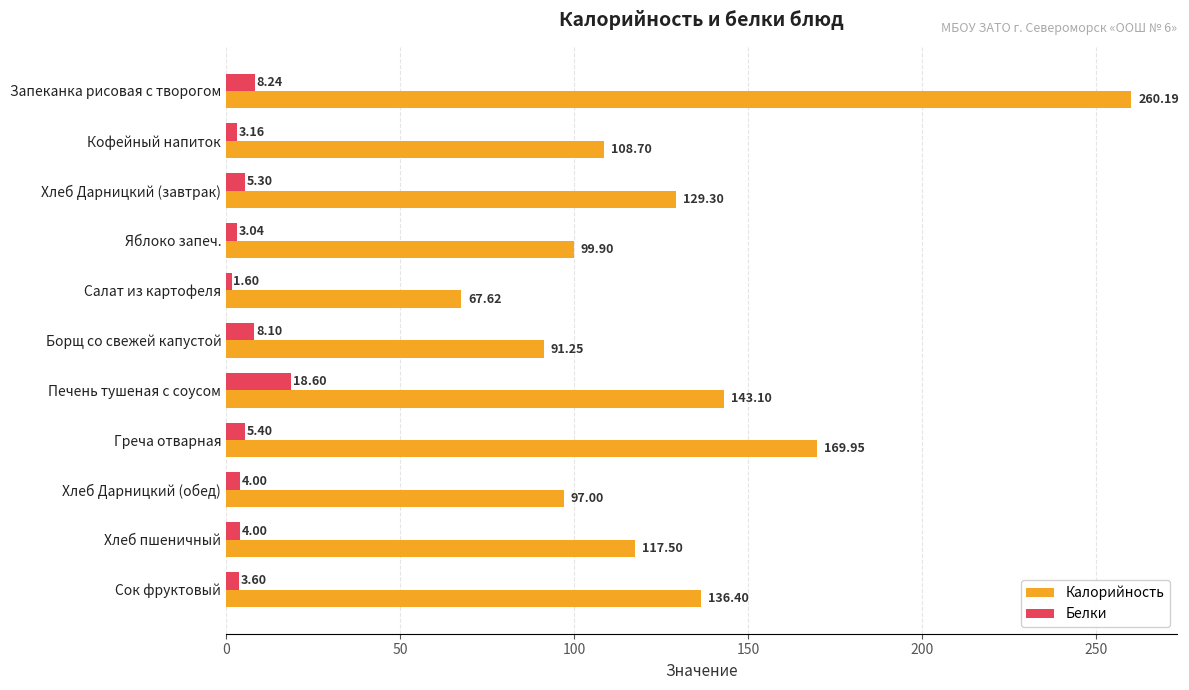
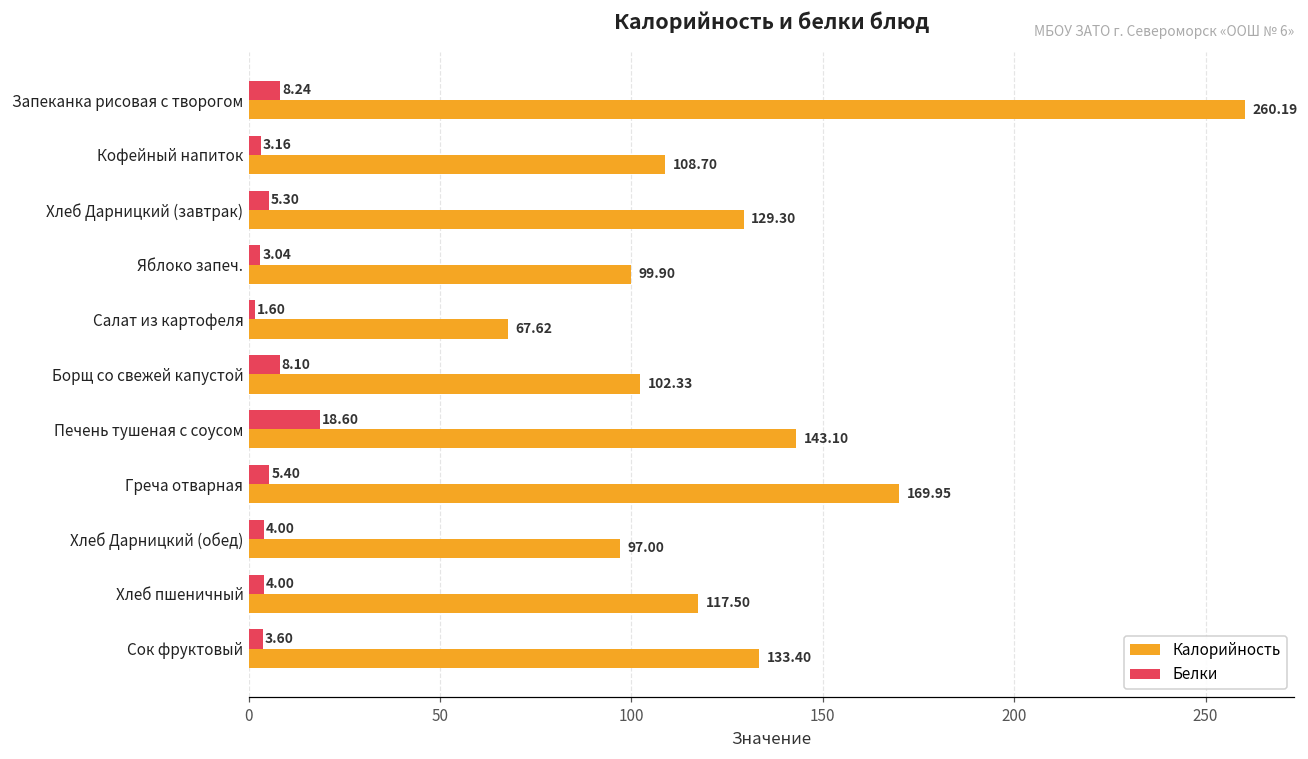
  {
    "Калорийность": {
      "Запеканка рисовая с творогом": 260.19,
      "Кофейный напиток": 108.70,
      "Хлеб Дарницкий (завтрак)": 129.30,
      "Яблоко запеч.": 99.90,
      "Салат из картофеля": 67.62,
-     "Борщ со свежей капустой": 91.25,
+     "Борщ со свежей капустой": 102.33,
      "Печень тушеная с соусом": 143.10,
      "Греча отварная": 169.95,
      "Хлеб Дарницкий (обед)": 97.00,
      "Хлеб пшеничный": 117.50,
-     "Сок фруктовый": 136.40
+     "Сок фруктовый": 133.40
    },
    "Белки": {
      "Запеканка рисовая с творогом": 8.24,
      "Кофейный напиток": 3.16,
      "Хлеб Дарницкий (завтрак)": 5.30,
      "Яблоко запеч.": 3.04,
      "Салат из картофеля": 1.60,
      "Борщ со свежей капустой": 8.10,
      "Печень тушеная с соусом": 18.60,
      "Греча отварная": 5.40,
      "Хлеб Дарницкий (обед)": 4.00,
      "Хлеб пшеничный": 4.00,
      "Сок фруктовый": 3.60
    }
  }
